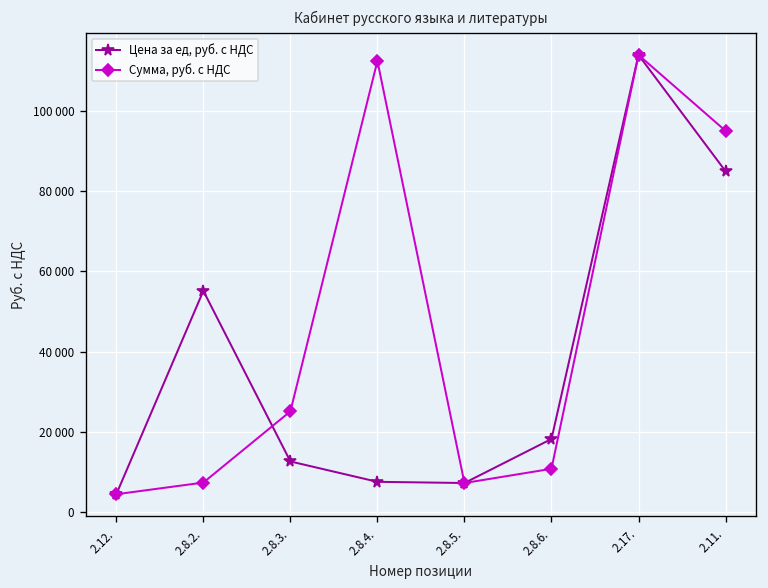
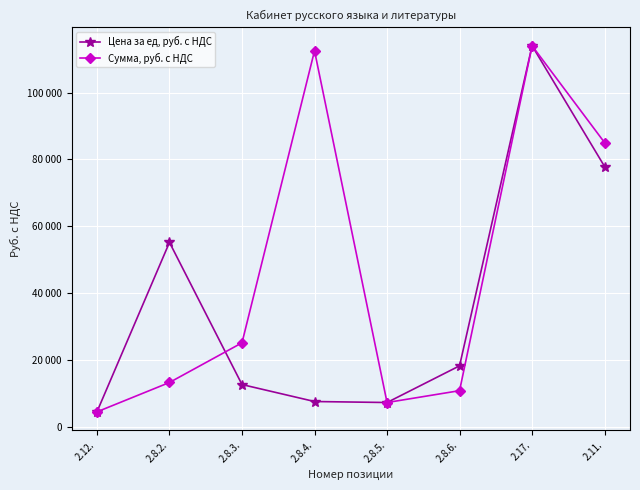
  {
    "Цена за ед, руб. с НДС": {
      "2.8.2.": 55000,
      "2.8.3.": 13000,
      "2.8.4.": 8000,
      "2.8.6.": 18000,
-     "2.11.": 85000
+     "2.11.": 78000
    },
    "Сумма, руб. с НДС": {
-     "2.8.2.": 7000,
+     "2.8.2.": 13000,
      "2.8.3.": 25000,
      "2.8.4.": 113000,
      "2.8.6.": 11000,
-     "2.11.": 95000
+     "2.11.": 85000
    }
  }
